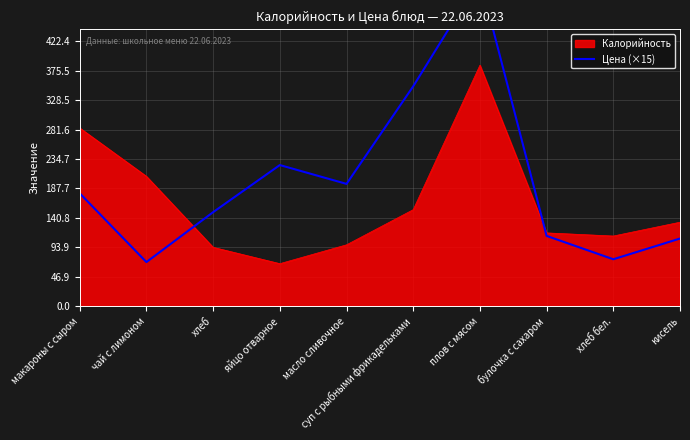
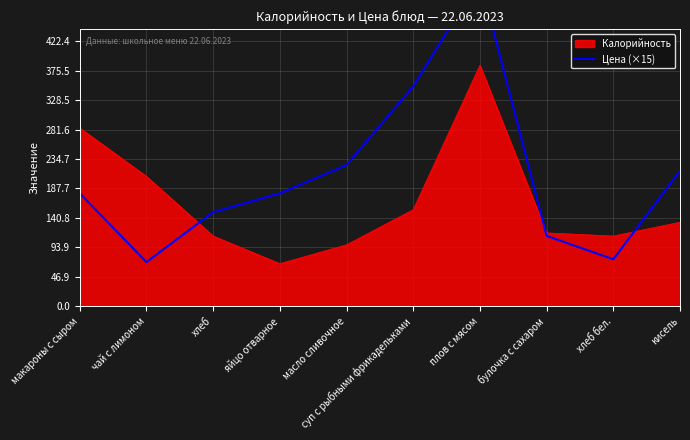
  {
    "Калорийность": {
      "макароны с сыром": 280,
      "чай с лимоном": 210,
-     "хлеб": 90,
+     "хлеб": 110,
      "яйцо отварное": 70,
      "масло сливочное": 100,
      "суп с рыбными фрикадельками": 150,
      "плов с мясом": 380,
      "булочка с сахаром": 120,
      "хлеб бел.": 110,
      "кисель": 130
    },
    "Цена (×15)": {
      "макароны с сыром": 180,
      "чай с лимоном": 70,
      "хлеб": 150,
-     "яйцо отварное": 230,
-     "масло сливочное": 200,
+     "яйцо отварное": 180,
+     "масло сливочное": 230,
      "суп с рыбными фрикадельками": 350,
      "булочка с сахаром": 110,
      "хлеб бел.": 80,
-     "кисель": 110
+     "кисель": 220
    }
  }
